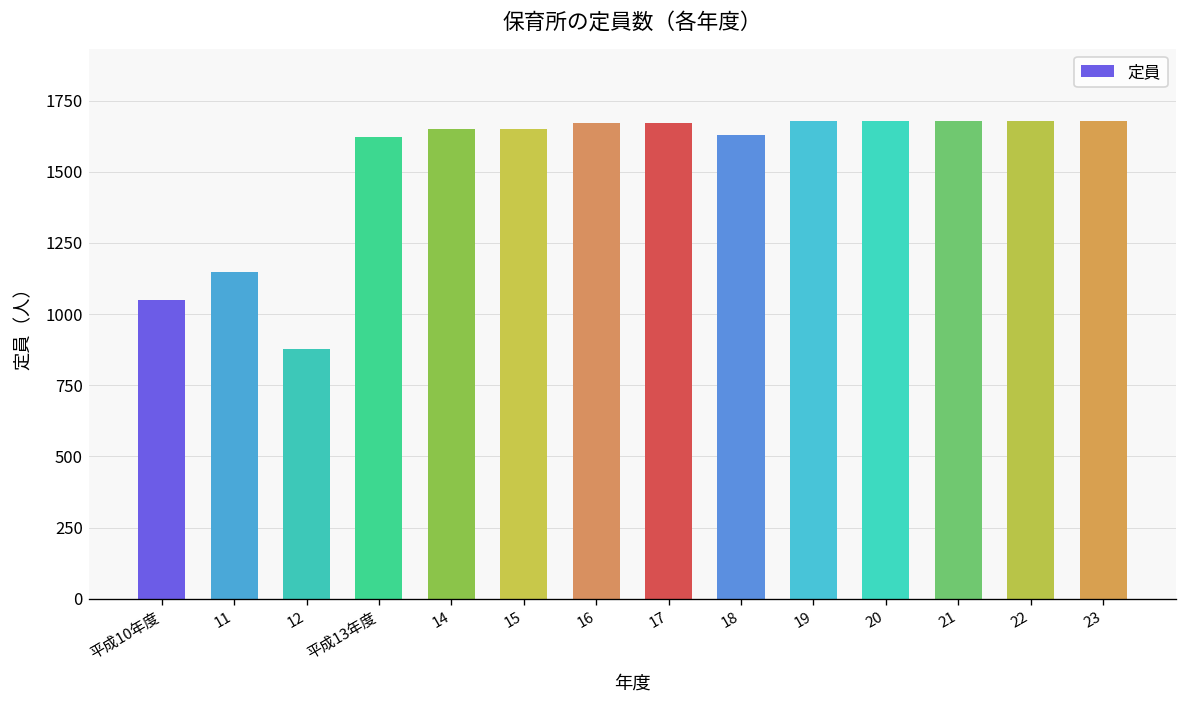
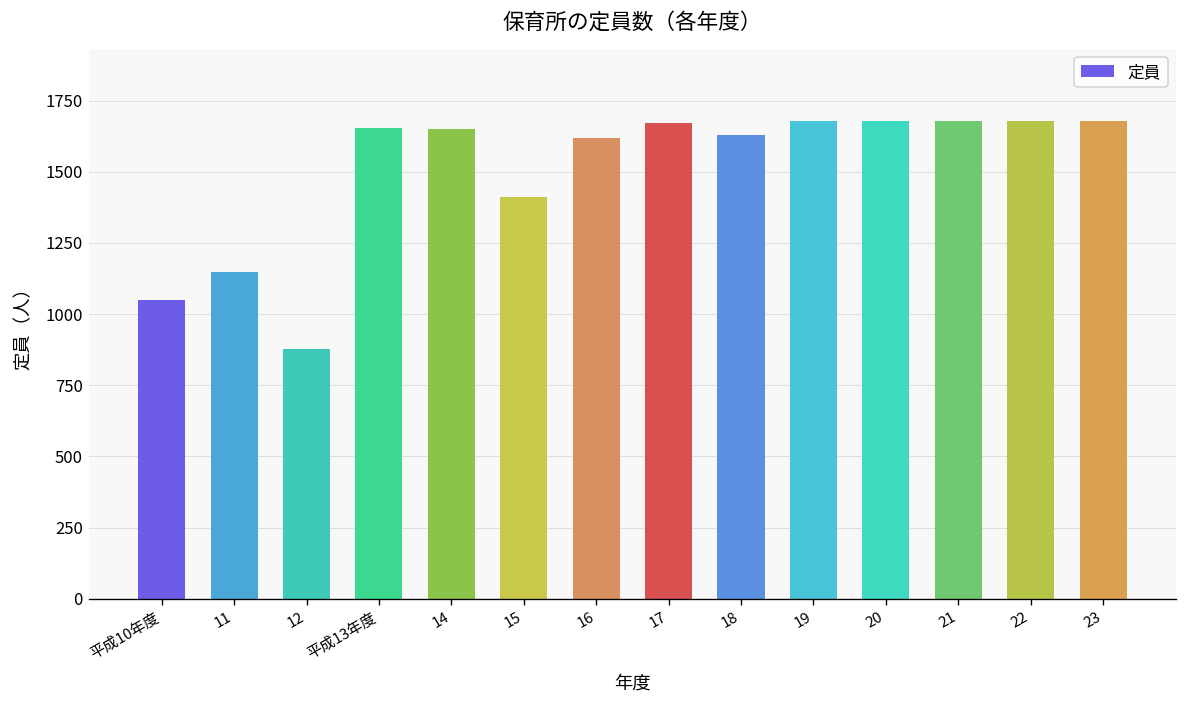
  {
    "平成10年度": 1050,
    "11": 1150,
    "12": 880,
-   "平成13年度": 1620,
+   "平成13年度": 1660,
    "14": 1650,
-   "15": 1650,
-   "16": 1670,
+   "15": 1410,
+   "16": 1620,
    "17": 1670,
    "18": 1630,
    "19": 1680,
    "20": 1680,
    "21": 1680,
    "22": 1680,
    "23": 1680
  }
